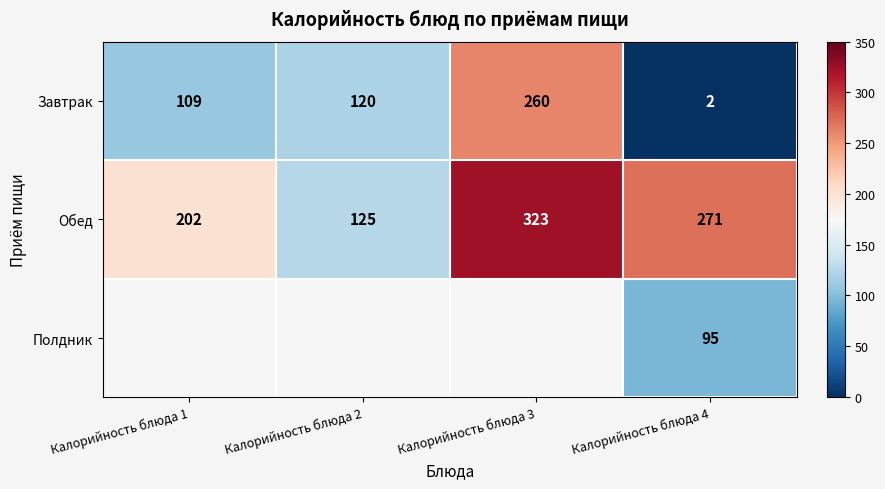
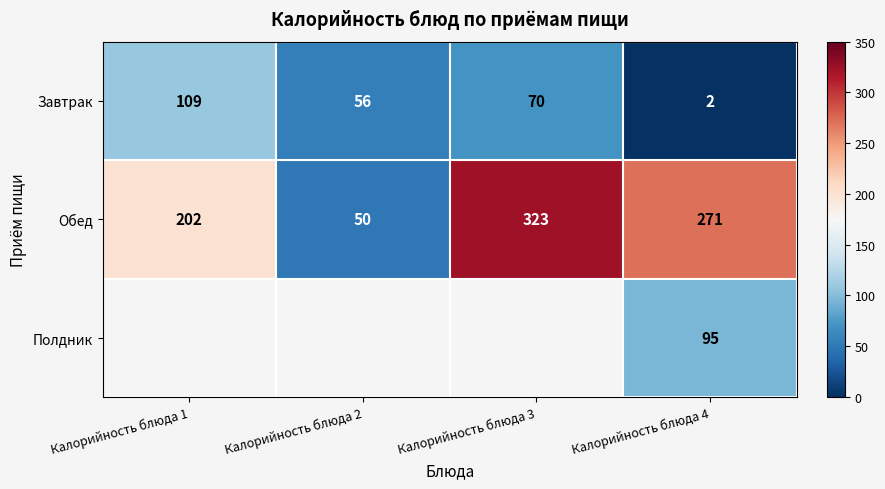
  {
    "Завтрак": {
      "Калорийность блюда 1": 109,
-     "Калорийность блюда 2": 120,
-     "Калорийность блюда 3": 260,
+     "Калорийность блюда 2": 56,
+     "Калорийность блюда 3": 70,
      "Калорийность блюда 4": 2
    },
    "Обед": {
      "Калорийность блюда 1": 202,
-     "Калорийность блюда 2": 125,
+     "Калорийность блюда 2": 50,
      "Калорийность блюда 3": 323,
      "Калорийность блюда 4": 271
    },
    "Полдник": {
      "Калорийность блюда 4": 95
    }
  }
